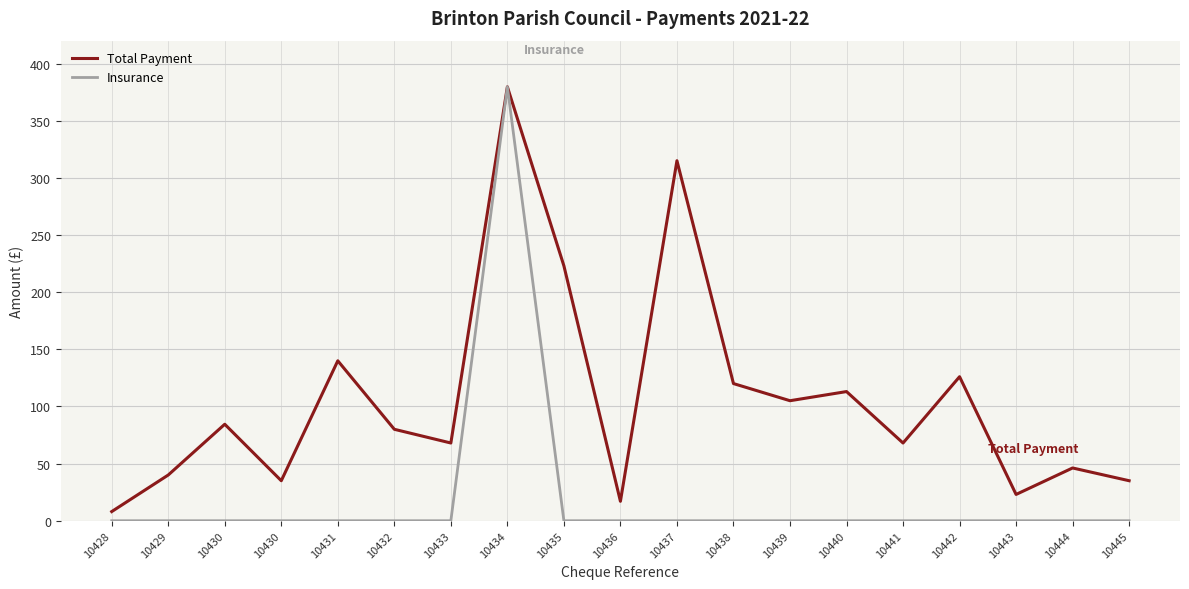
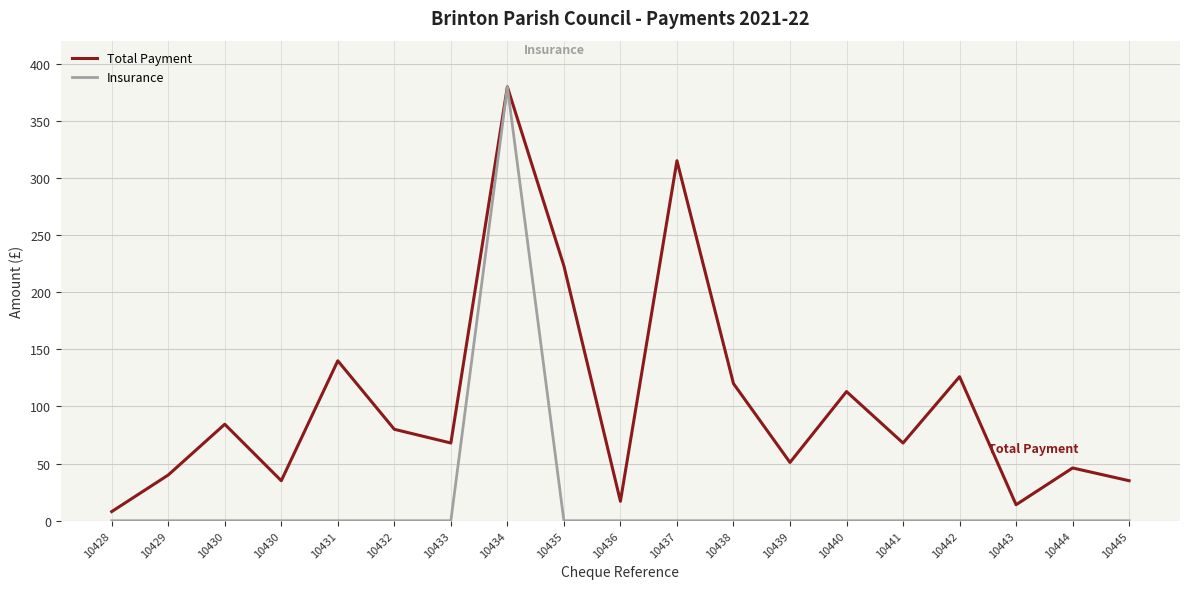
  {
    "Total Payment": {
      "10428": 8,
      "10429": 40,
      "10431": 140,
      "10432": 80,
      "10433": 68,
      "10435": 223,
      "10436": 17,
      "10437": 315,
      "10438": 120,
-     "10439": 105,
+     "10439": 51,
      "10440": 113,
      "10441": 68,
      "10442": 126,
-     "10443": 23,
+     "10443": 14,
      "10444": 46,
      "10445": 35
    },
    "Insurance": {
      "10428": 0,
      "10429": 0,
      "10431": 0,
      "10432": 0,
      "10433": 0,
      "10435": 0,
      "10436": 0,
      "10437": 0,
      "10438": 0,
      "10439": 0,
      "10440": 0,
      "10441": 0,
      "10442": 0,
      "10443": 0,
      "10444": 0,
      "10445": 0
    }
  }
